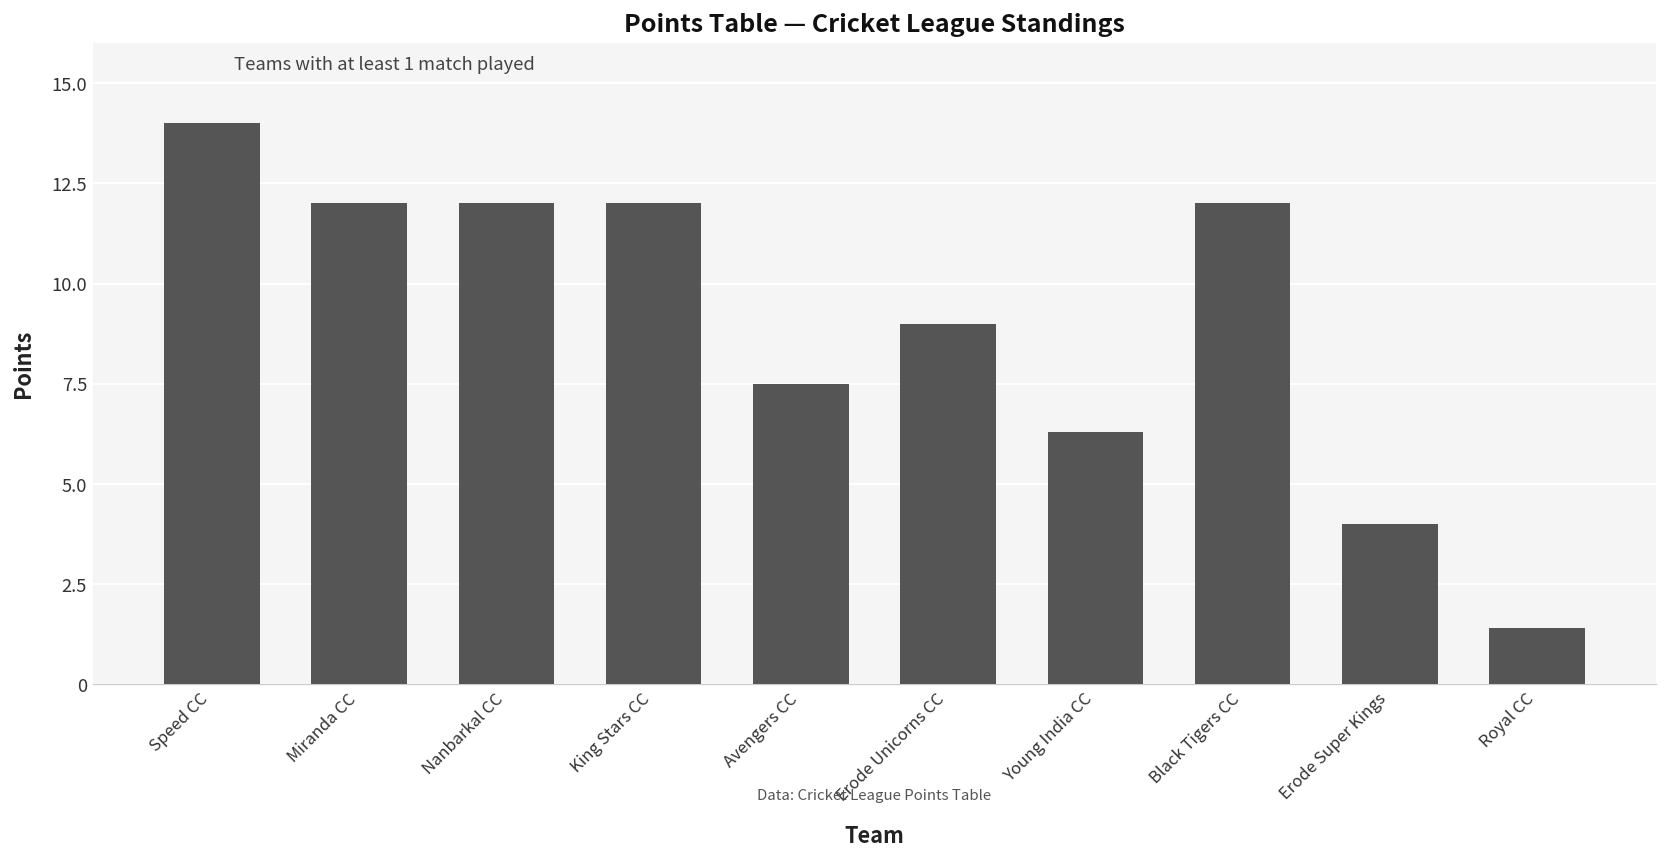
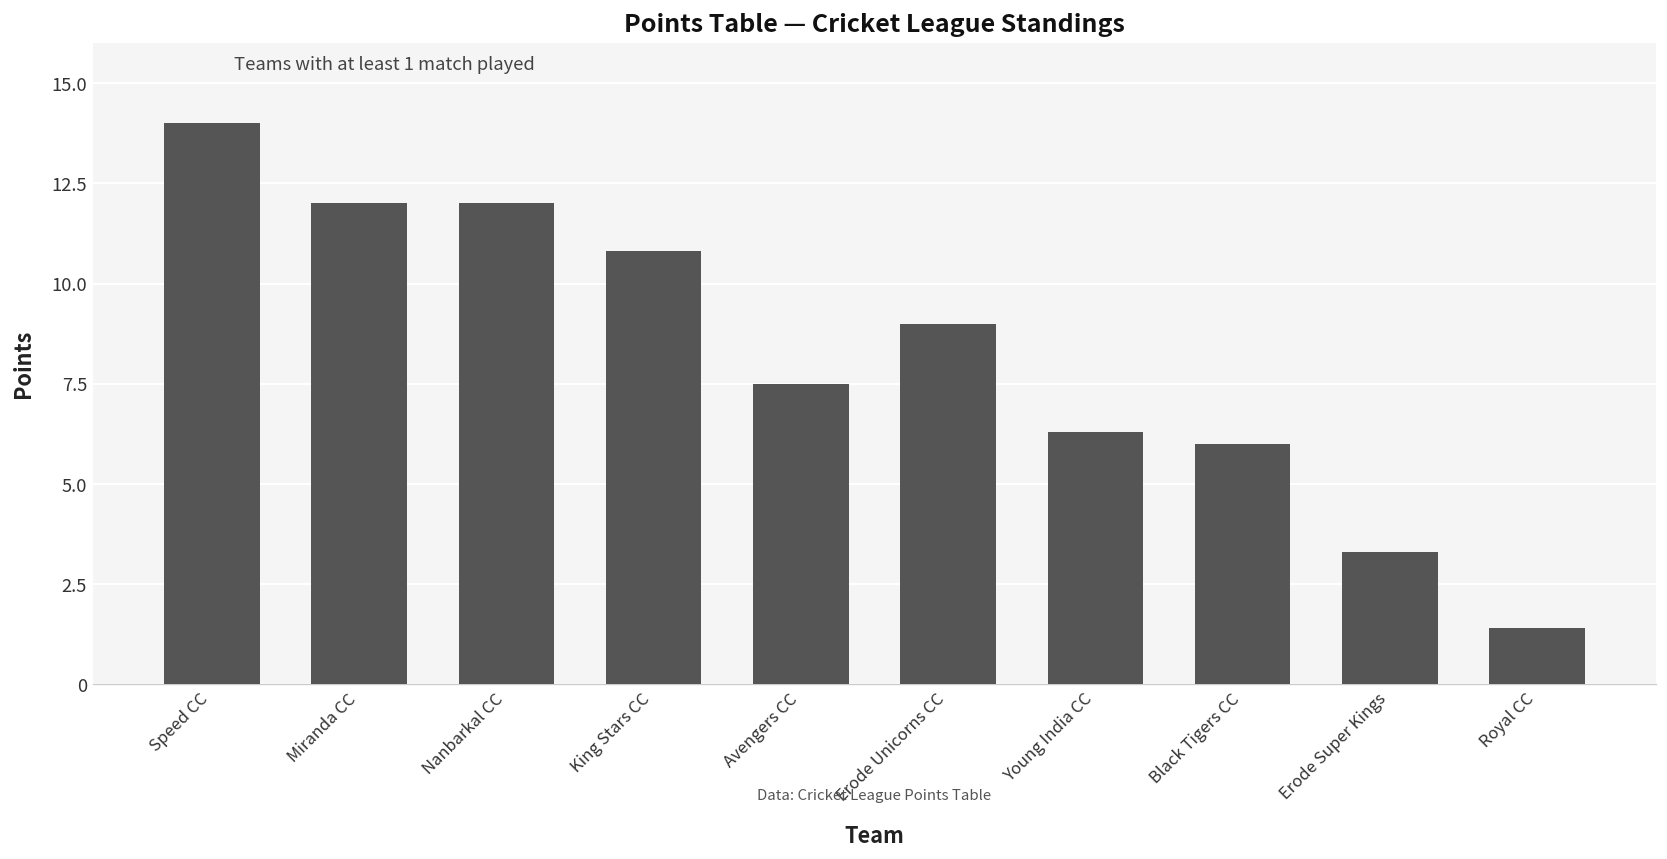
  {
    "Speed CC": 14.0,
    "Miranda CC": 12.0,
    "Nanbarkal CC": 12.0,
-   "King Stars CC": 12.0,
+   "King Stars CC": 10.8,
    "Avengers CC": 7.5,
    "Erode Unicorns CC": 9.0,
    "Young India CC": 6.3,
-   "Black Tigers CC": 12,
-   "Erode Super Kings": 4.0,
+   "Black Tigers CC": 6,
+   "Erode Super Kings": 3.3,
    "Royal CC": 1.4
  }
